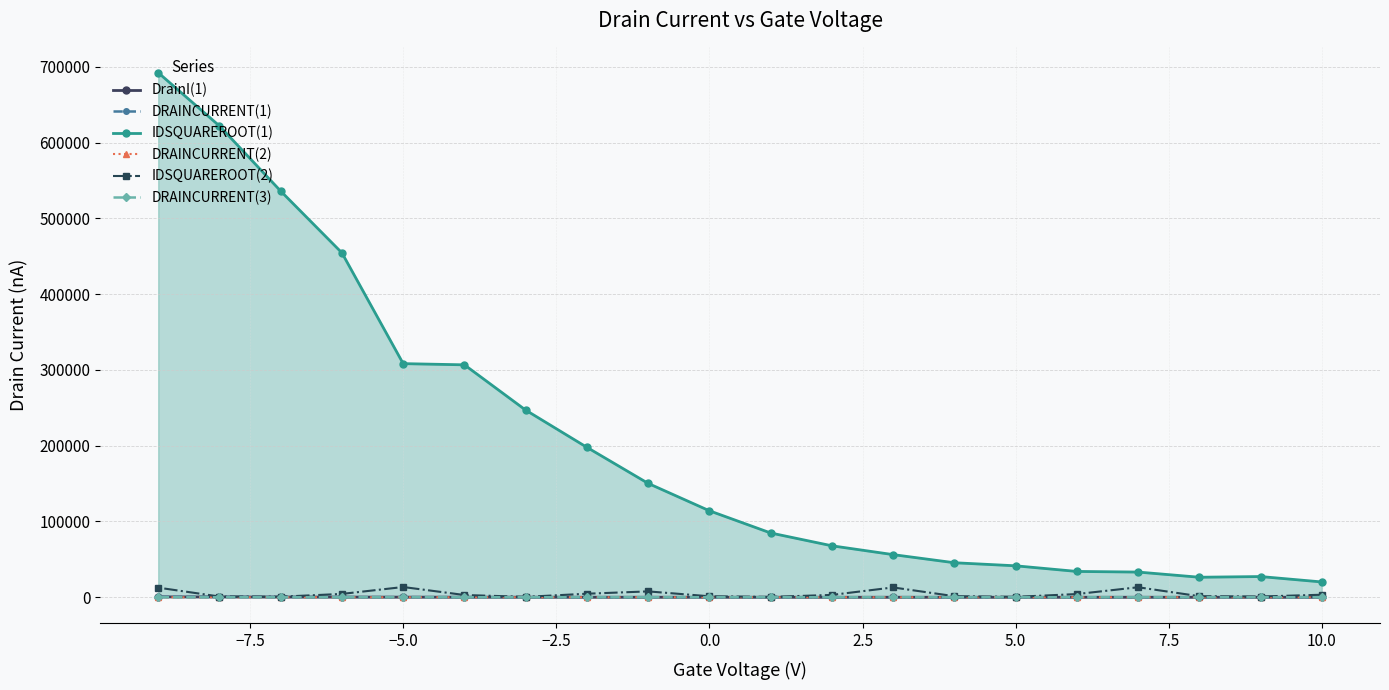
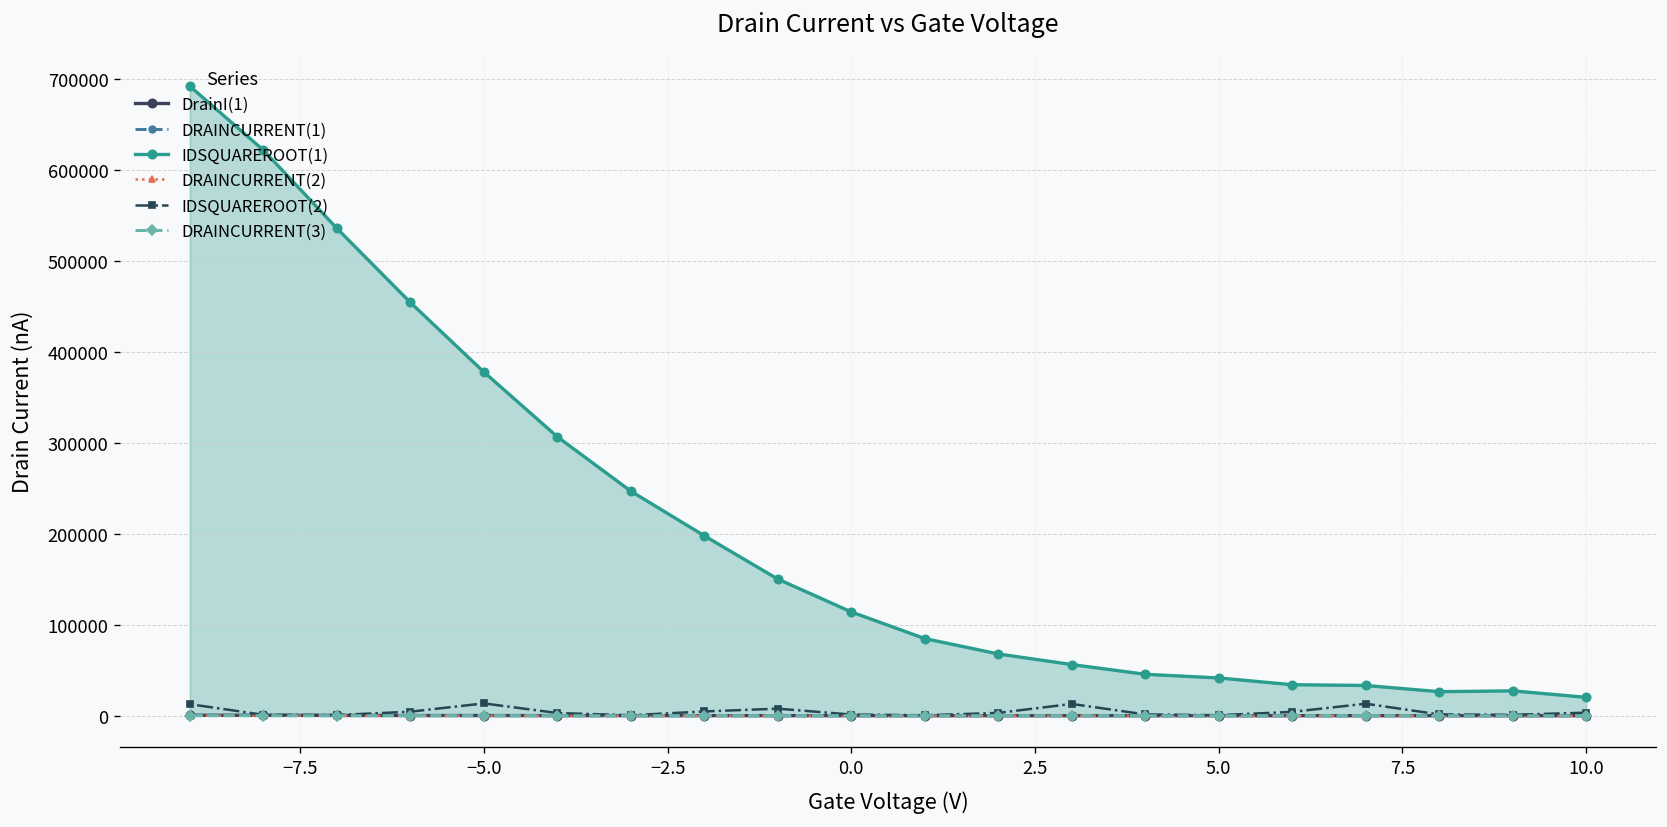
  {
    "DRAINCURRENT(3)": {
      "−5.0": 0,
      "10.0": 0
    },
    "IDSQUAREROOT(1)": {
-     "−5.0": 310000,
+     "−5.0": 380000,
      "0.0": 110000,
      "5.0": 40000,
      "10.0": 20000
    },
    "IDSQUAREROOT(2)": {
      "−5.0": 10000,
      "10.0": 0
    }
  }
